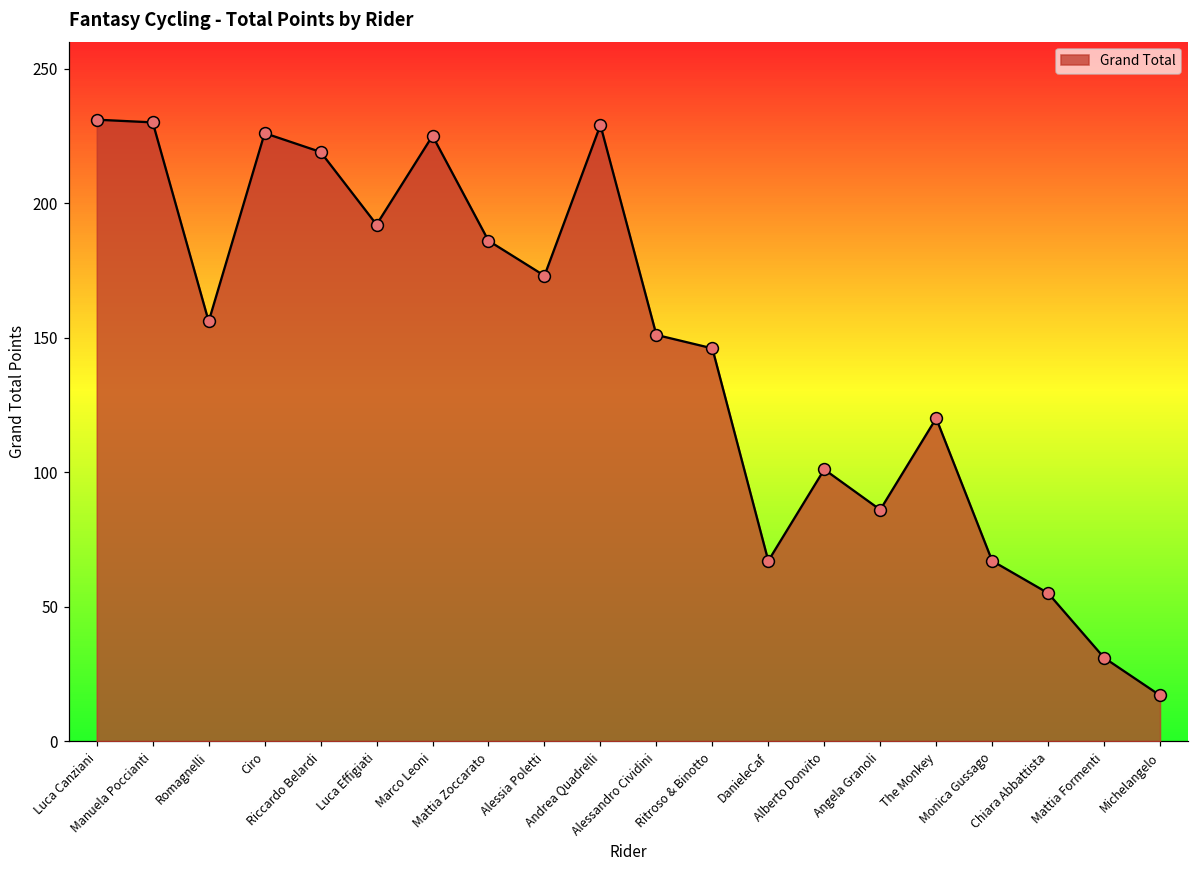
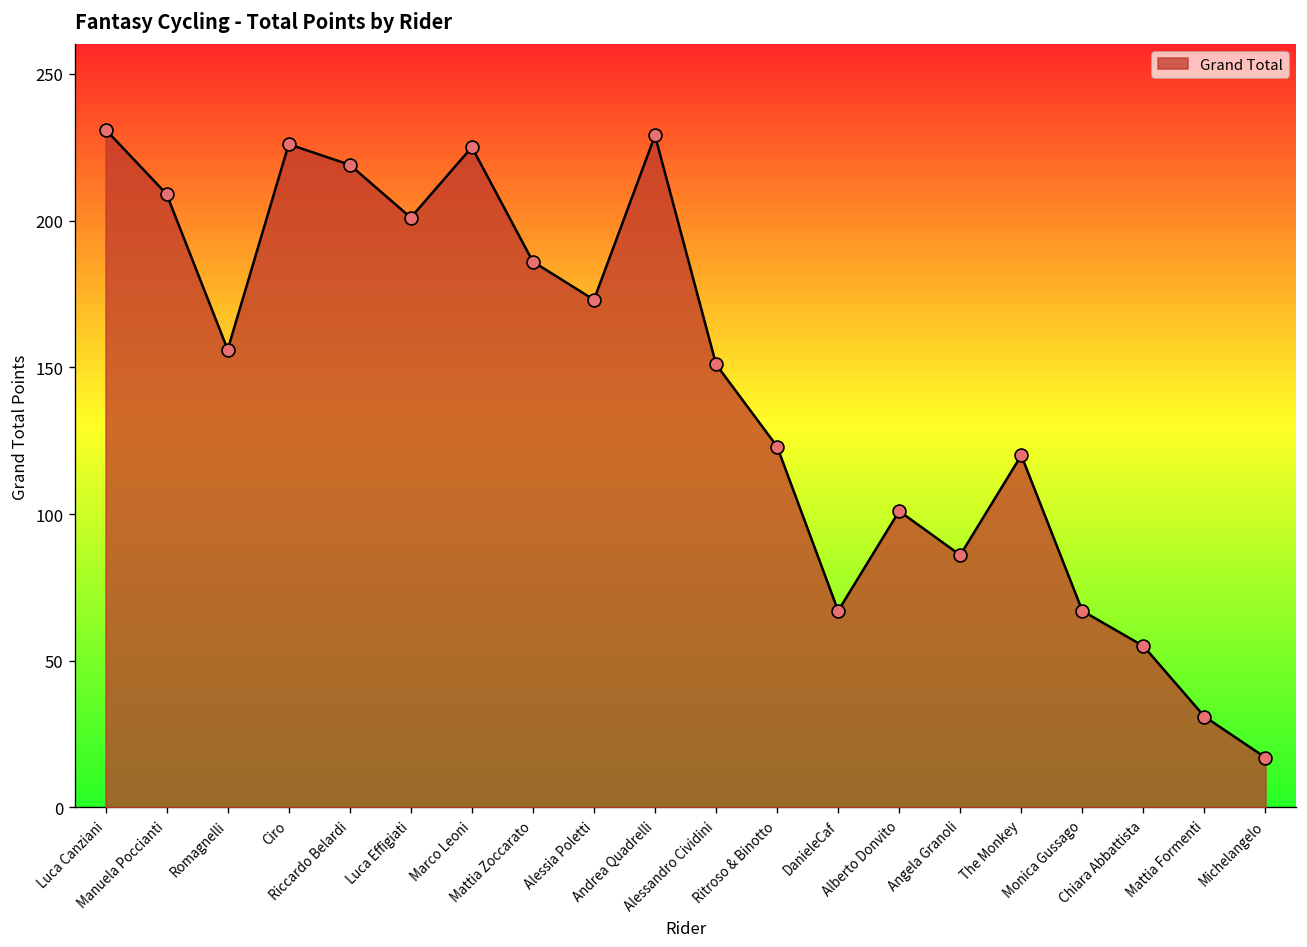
  {
    "Luca Canziani": 231,
-   "Manuela Poccianti": 230,
+   "Manuela Poccianti": 209,
    "Romagnelli": 156,
    "Ciro": 226,
    "Riccardo Belardi": 219,
-   "Luca Effigiati": 192,
+   "Luca Effigiati": 201,
    "Marco Leoni": 225,
    "Mattia Zoccarato": 186,
    "Alessia Poletti": 173,
    "Andrea Quadrelli": 229,
    "Alessandro Cividini": 151,
-   "Ritroso & Binotto": 146,
+   "Ritroso & Binotto": 123,
    "DanieleCaf": 67,
    "Alberto Donvito": 101,
    "Angela Granoli": 86,
    "The Monkey": 120,
    "Monica Gussago": 67,
    "Chiara Abbattista": 55,
    "Mattia Formenti": 31,
    "Michelangelo": 17
  }
